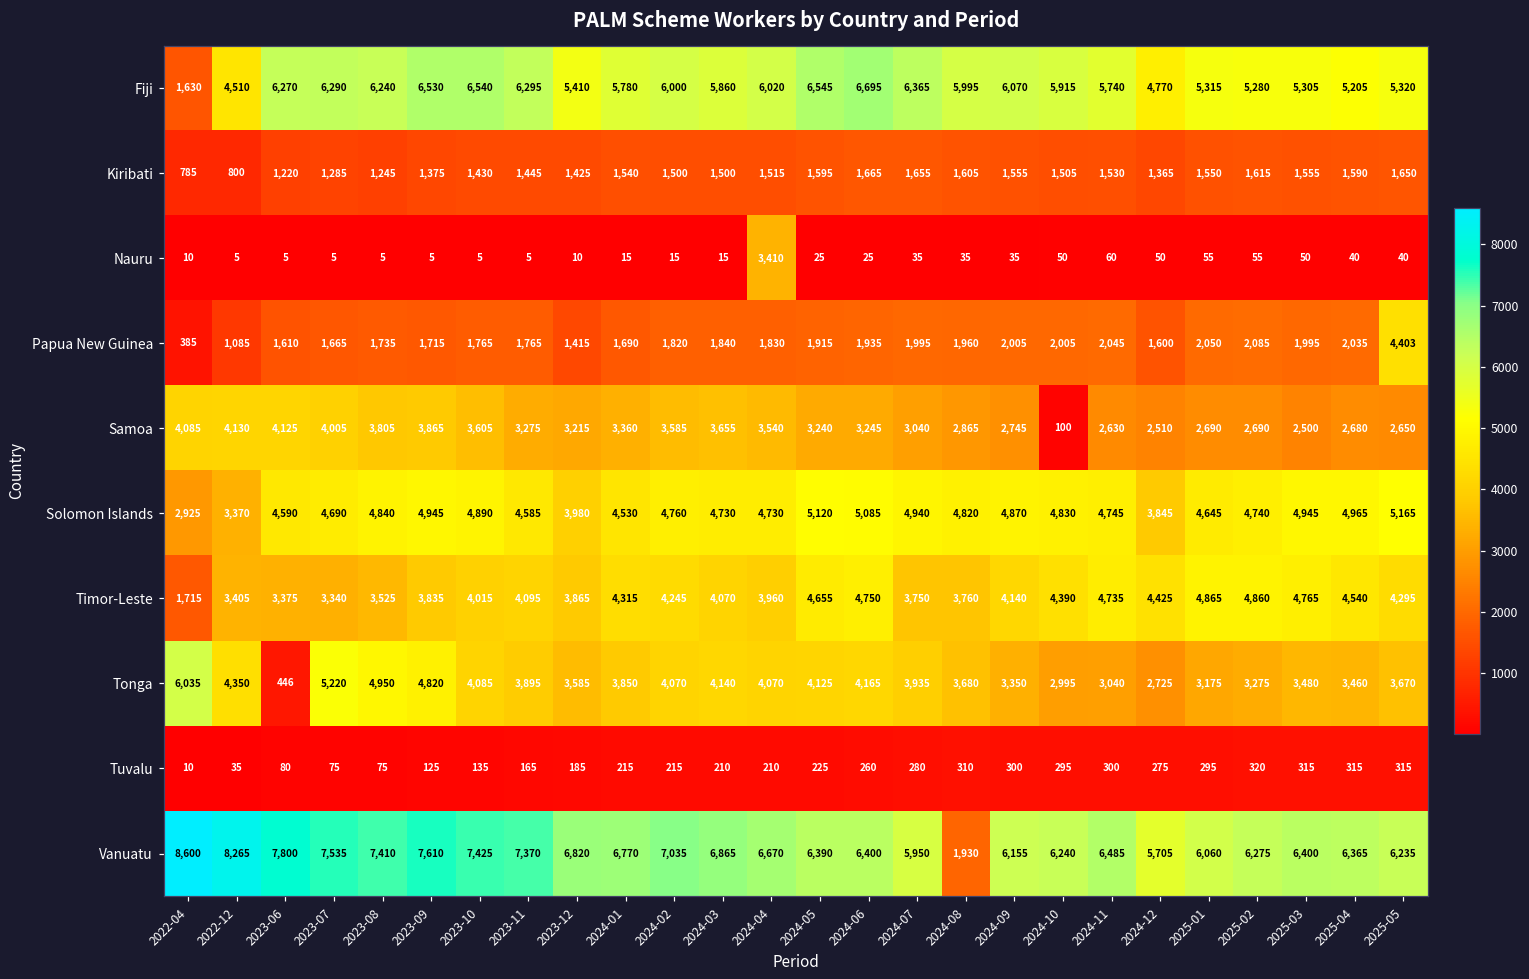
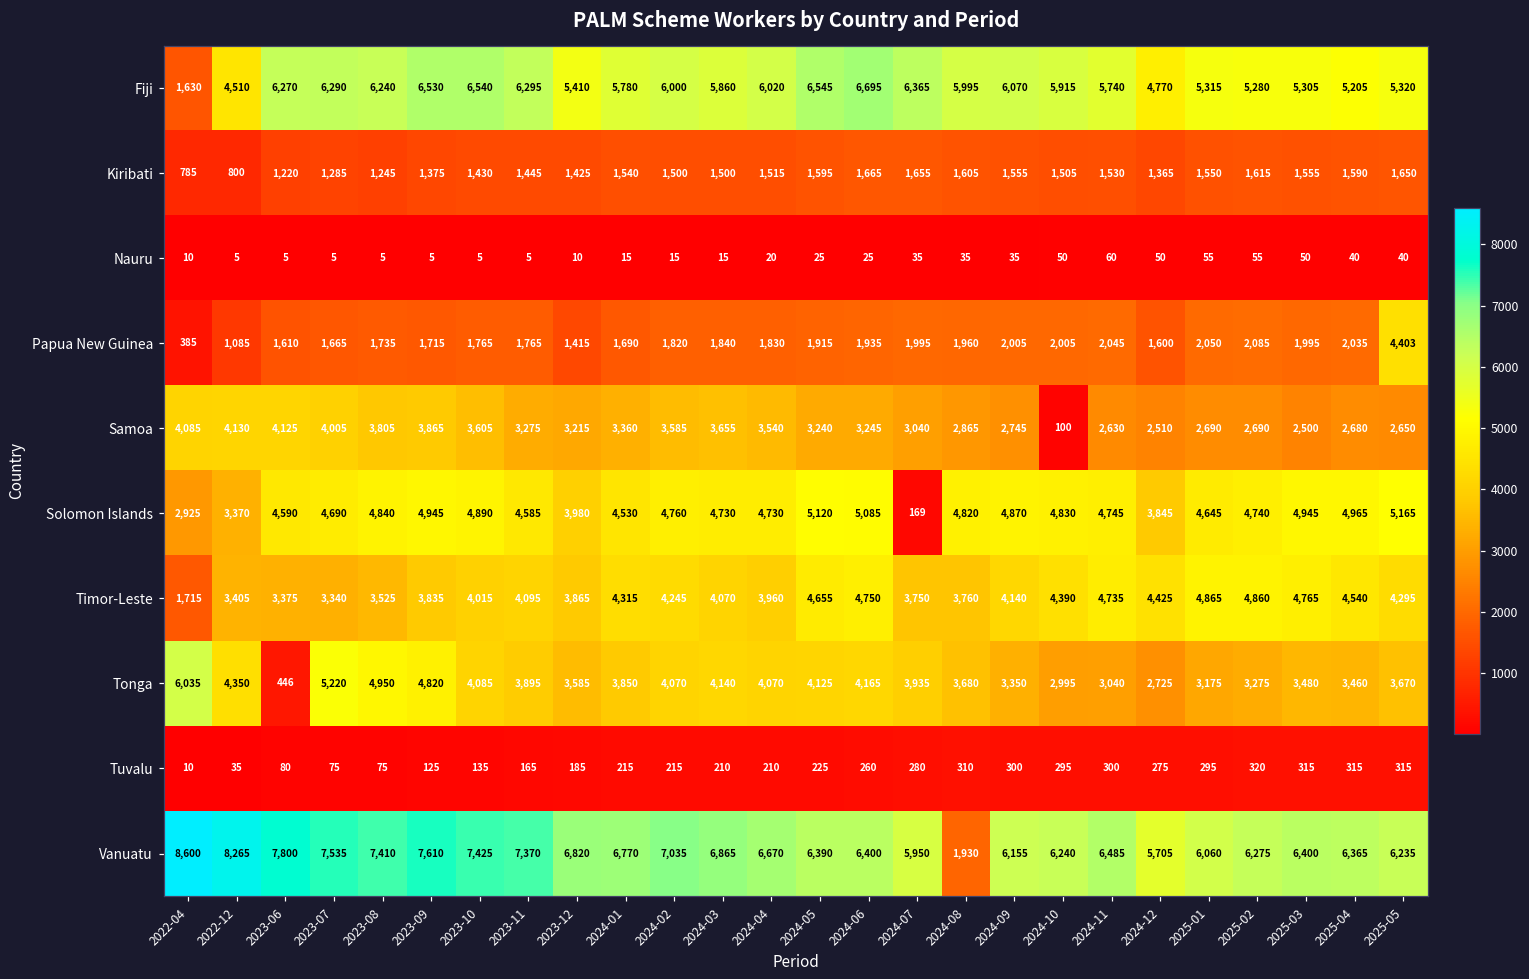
  {
    "Nauru": {
      "2022-04": "10",
      "2022-12": "5",
      "2023-06": "5",
      "2023-07": "5",
      "2023-08": "5",
      "2023-09": "5",
      "2023-10": "5",
      "2023-11": "5",
      "2023-12": "10",
      "2024-01": "15",
      "2024-02": "15",
      "2024-03": "15",
-     "2024-04": "3,410",
+     "2024-04": "20",
      "2024-05": "25",
      "2024-06": "25",
      "2024-07": "35",
      "2024-08": "35",
      "2024-09": "35",
      "2024-10": "50",
      "2024-11": "60",
      "2024-12": "50",
      "2025-01": "55",
      "2025-02": "55",
      "2025-03": "50",
      "2025-04": "40",
      "2025-05": "40"
    },
    "Solomon Islands": {
      "2022-04": "2,925",
      "2022-12": "3,370",
      "2023-06": "4,590",
      "2023-07": "4,690",
      "2023-08": "4,840",
      "2023-09": "4,945",
      "2023-10": "4,890",
      "2023-11": "4,585",
      "2023-12": "3,980",
      "2024-01": "4,530",
      "2024-02": "4,760",
      "2024-03": "4,730",
      "2024-04": "4,730",
      "2024-05": "5,120",
      "2024-06": "5,085",
-     "2024-07": "4,940",
+     "2024-07": "169",
      "2024-08": "4,820",
      "2024-09": "4,870",
      "2024-10": "4,830",
      "2024-11": "4,745",
      "2024-12": "3,845",
      "2025-01": "4,645",
      "2025-02": "4,740",
      "2025-03": "4,945",
      "2025-04": "4,965",
      "2025-05": "5,165"
    }
  }
